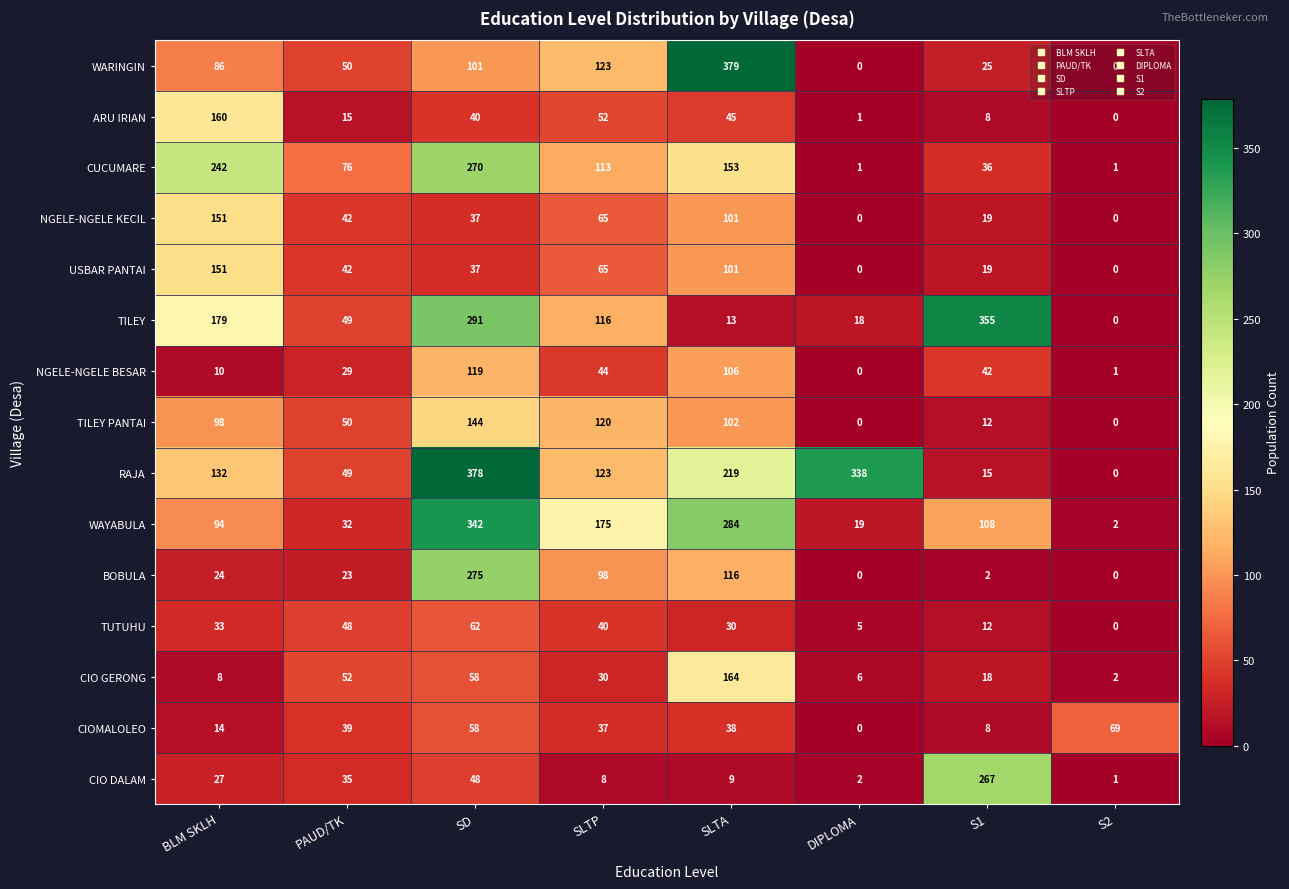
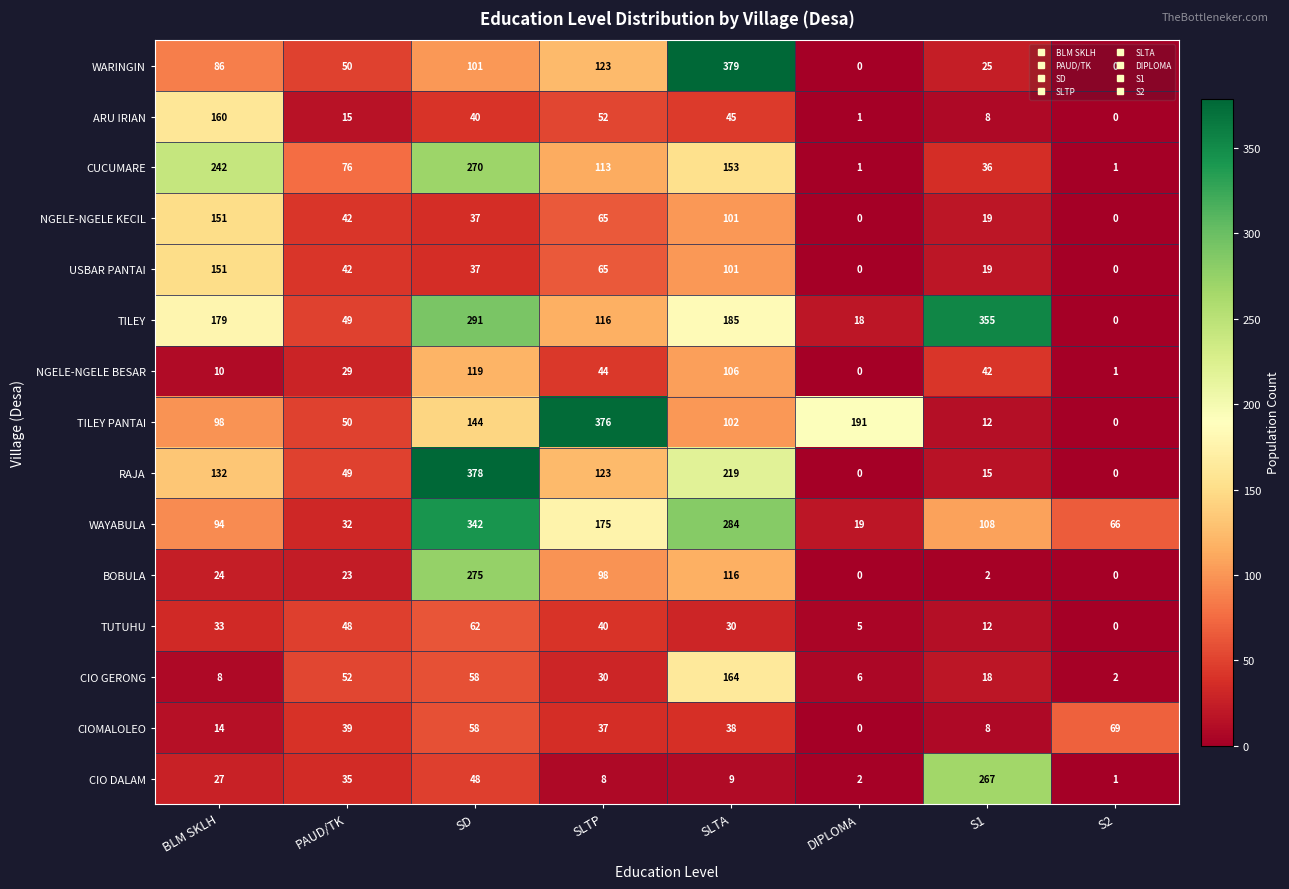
  {
    "WARINGIN": {
      "BLM SKLH": 86,
      "PAUD/TK": 50,
      "SD": 101,
      "SLTP": 123,
      "SLTA": 379,
      "DIPLOMA": 0,
      "S1": 25
    },
    "ARU IRIAN": {
      "BLM SKLH": 160,
      "PAUD/TK": 15,
      "SD": 40,
      "SLTP": 52,
      "SLTA": 45,
      "DIPLOMA": 1,
      "S1": 8,
      "S2": 0
    },
    "CUCUMARE": {
      "BLM SKLH": 242,
      "PAUD/TK": 76,
      "SD": 270,
      "SLTP": 113,
      "SLTA": 153,
      "DIPLOMA": 1,
      "S1": 36,
      "S2": 1
    },
    "NGELE-NGELE KECIL": {
      "BLM SKLH": 151,
      "PAUD/TK": 42,
      "SD": 37,
      "SLTP": 65,
      "SLTA": 101,
      "DIPLOMA": 0,
      "S1": 19,
      "S2": 0
    },
    "USBAR PANTAI": {
      "BLM SKLH": 151,
      "PAUD/TK": 42,
      "SD": 37,
      "SLTP": 65,
      "SLTA": 101,
      "DIPLOMA": 0,
      "S1": 19,
      "S2": 0
    },
    "TILEY": {
      "BLM SKLH": 179,
      "PAUD/TK": 49,
      "SD": 291,
      "SLTP": 116,
-     "SLTA": 13,
+     "SLTA": 185,
      "DIPLOMA": 18,
      "S1": 355,
      "S2": 0
    },
    "NGELE-NGELE BESAR": {
      "BLM SKLH": 10,
      "PAUD/TK": 29,
      "SD": 119,
      "SLTP": 44,
      "SLTA": 106,
      "DIPLOMA": 0,
      "S1": 42,
      "S2": 1
    },
    "TILEY PANTAI": {
      "BLM SKLH": 98,
      "PAUD/TK": 50,
      "SD": 144,
-     "SLTP": 120,
+     "SLTP": 376,
      "SLTA": 102,
-     "DIPLOMA": 0,
+     "DIPLOMA": 191,
      "S1": 12,
      "S2": 0
    },
    "RAJA": {
      "BLM SKLH": 132,
      "PAUD/TK": 49,
      "SD": 378,
      "SLTP": 123,
      "SLTA": 219,
-     "DIPLOMA": 338,
+     "DIPLOMA": 0,
      "S1": 15,
      "S2": 0
    },
    "WAYABULA": {
      "BLM SKLH": 94,
      "PAUD/TK": 32,
      "SD": 342,
      "SLTP": 175,
      "SLTA": 284,
      "DIPLOMA": 19,
      "S1": 108,
-     "S2": 2
+     "S2": 66
    },
    "BOBULA": {
      "BLM SKLH": 24,
      "PAUD/TK": 23,
      "SD": 275,
      "SLTP": 98,
      "SLTA": 116,
      "DIPLOMA": 0,
      "S1": 2,
      "S2": 0
    },
    "TUTUHU": {
      "BLM SKLH": 33,
      "PAUD/TK": 48,
      "SD": 62,
      "SLTP": 40,
      "SLTA": 30,
      "DIPLOMA": 5,
      "S1": 12,
      "S2": 0
    },
    "CIO GERONG": {
      "BLM SKLH": 8,
      "PAUD/TK": 52,
      "SD": 58,
      "SLTP": 30,
      "SLTA": 164,
      "DIPLOMA": 6,
      "S1": 18,
      "S2": 2
    },
    "CIOMALOLEO": {
      "BLM SKLH": 14,
      "PAUD/TK": 39,
      "SD": 58,
      "SLTP": 37,
      "SLTA": 38,
      "DIPLOMA": 0,
      "S1": 8,
      "S2": 69
    },
    "CIO DALAM": {
      "BLM SKLH": 27,
      "PAUD/TK": 35,
      "SD": 48,
      "SLTP": 8,
      "SLTA": 9,
      "DIPLOMA": 2,
      "S1": 267,
      "S2": 1
    }
  }
